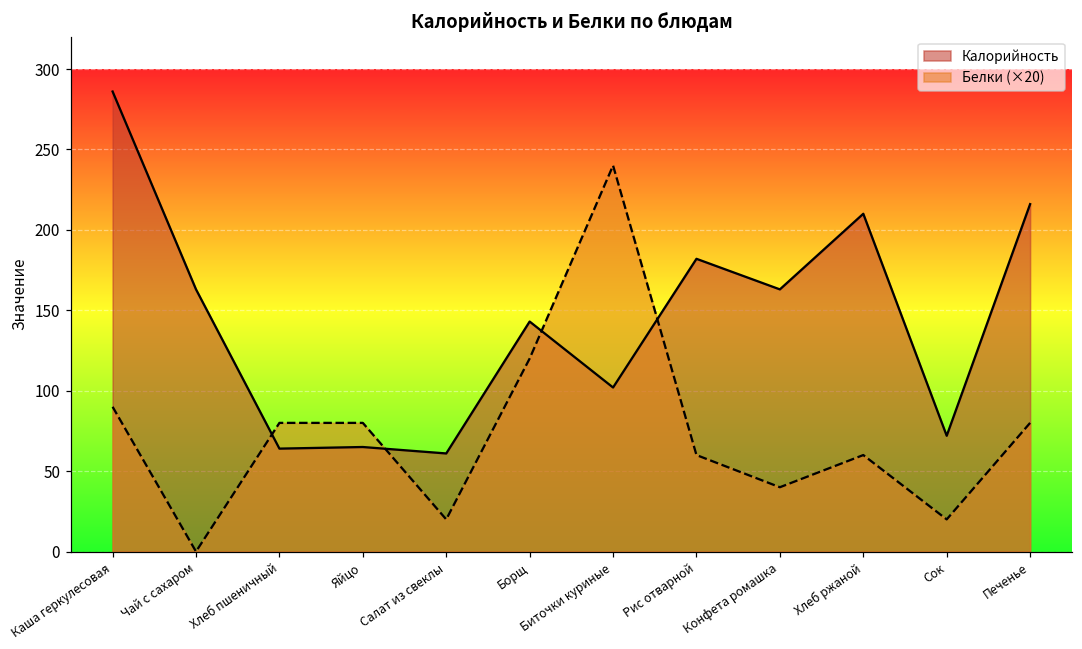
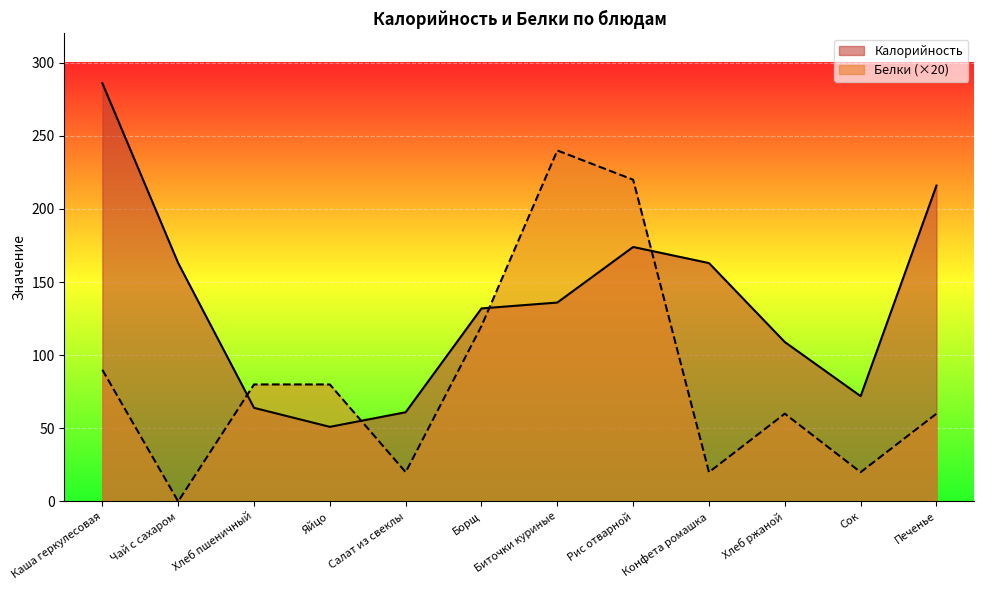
  {
    "Калорийность": {
      "Каша геркулесовая": 286,
      "Чай с сахаром": 163,
      "Хлеб пшеничный": 64,
-     "Яйцо": 65,
+     "Яйцо": 51,
      "Салат из свеклы": 61,
-     "Борщ": 143,
-     "Биточки куриные": 102,
-     "Рис отварной": 182,
+     "Борщ": 132,
+     "Биточки куриные": 136,
+     "Рис отварной": 174,
      "Конфета ромашка": 163,
-     "Хлеб ржаной": 210,
+     "Хлеб ржаной": 109,
      "Сок": 72,
      "Печенье": 216
    },
    "Белки (×20)": {
      "Каша геркулесовая": 90,
      "Чай с сахаром": 0,
      "Хлеб пшеничный": 80,
      "Яйцо": 80,
      "Салат из свеклы": 20,
      "Борщ": 120,
      "Биточки куриные": 240,
-     "Рис отварной": 60,
-     "Конфета ромашка": 40,
+     "Рис отварной": 220,
+     "Конфета ромашка": 20,
      "Хлеб ржаной": 60,
      "Сок": 20,
-     "Печенье": 80
+     "Печенье": 60
    }
  }
